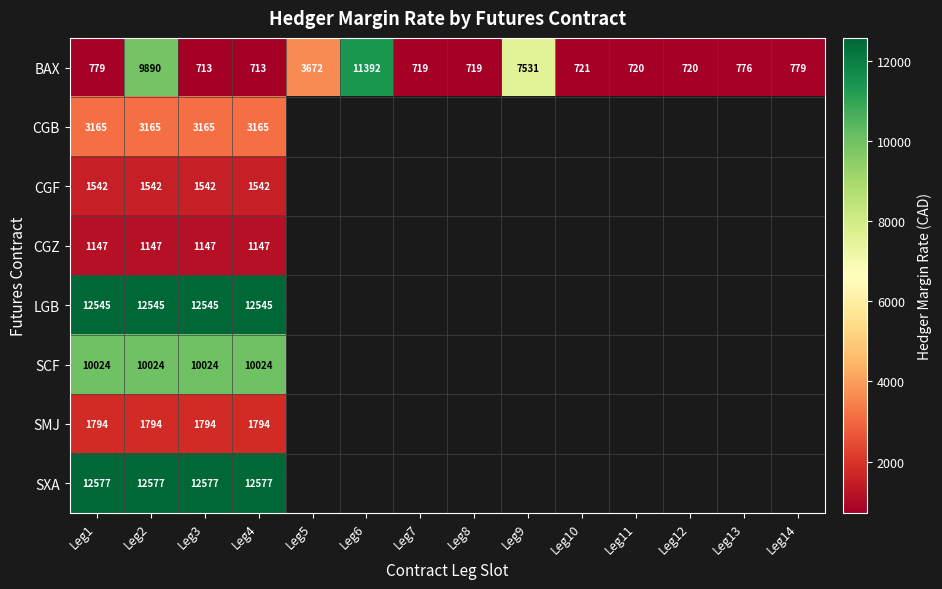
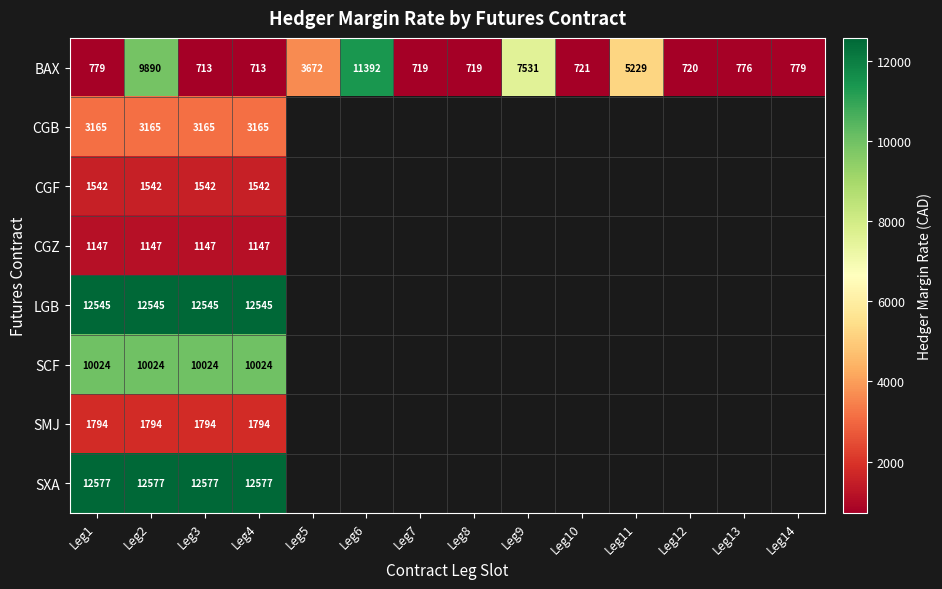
  {
    "BAX": {
      "Leg1": 779,
      "Leg2": 9890,
      "Leg3": 713,
      "Leg4": 713,
      "Leg5": 3672,
      "Leg6": 11392,
      "Leg7": 719,
      "Leg8": 719,
      "Leg9": 7531,
      "Leg10": 721,
-     "Leg11": 720,
+     "Leg11": 5229,
      "Leg12": 720,
      "Leg13": 776,
      "Leg14": 779
    },
    "CGB": {
      "Leg1": 3165,
      "Leg2": 3165,
      "Leg3": 3165,
      "Leg4": 3165
    },
    "CGF": {
      "Leg1": 1542,
      "Leg2": 1542,
      "Leg3": 1542,
      "Leg4": 1542
    },
    "CGZ": {
      "Leg1": 1147,
      "Leg2": 1147,
      "Leg3": 1147,
      "Leg4": 1147
    },
    "LGB": {
      "Leg1": 12545,
      "Leg2": 12545,
      "Leg3": 12545,
      "Leg4": 12545
    },
    "SCF": {
      "Leg1": 10024,
      "Leg2": 10024,
      "Leg3": 10024,
      "Leg4": 10024
    },
    "SMJ": {
      "Leg1": 1794,
      "Leg2": 1794,
      "Leg3": 1794,
      "Leg4": 1794
    },
    "SXA": {
      "Leg1": 12577,
      "Leg2": 12577,
      "Leg3": 12577,
      "Leg4": 12577
    }
  }
